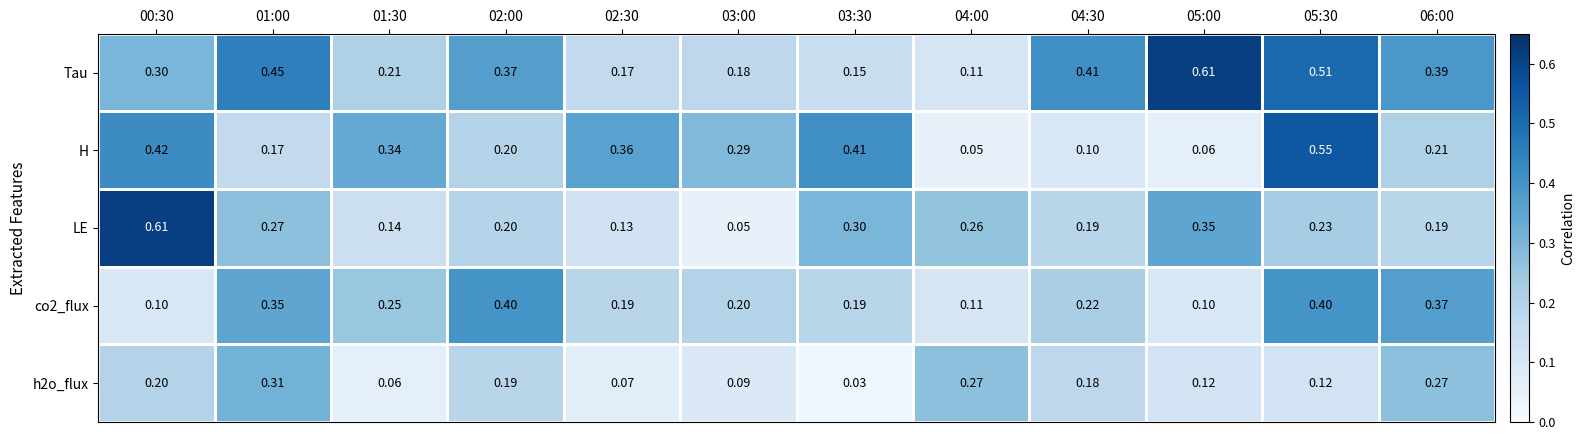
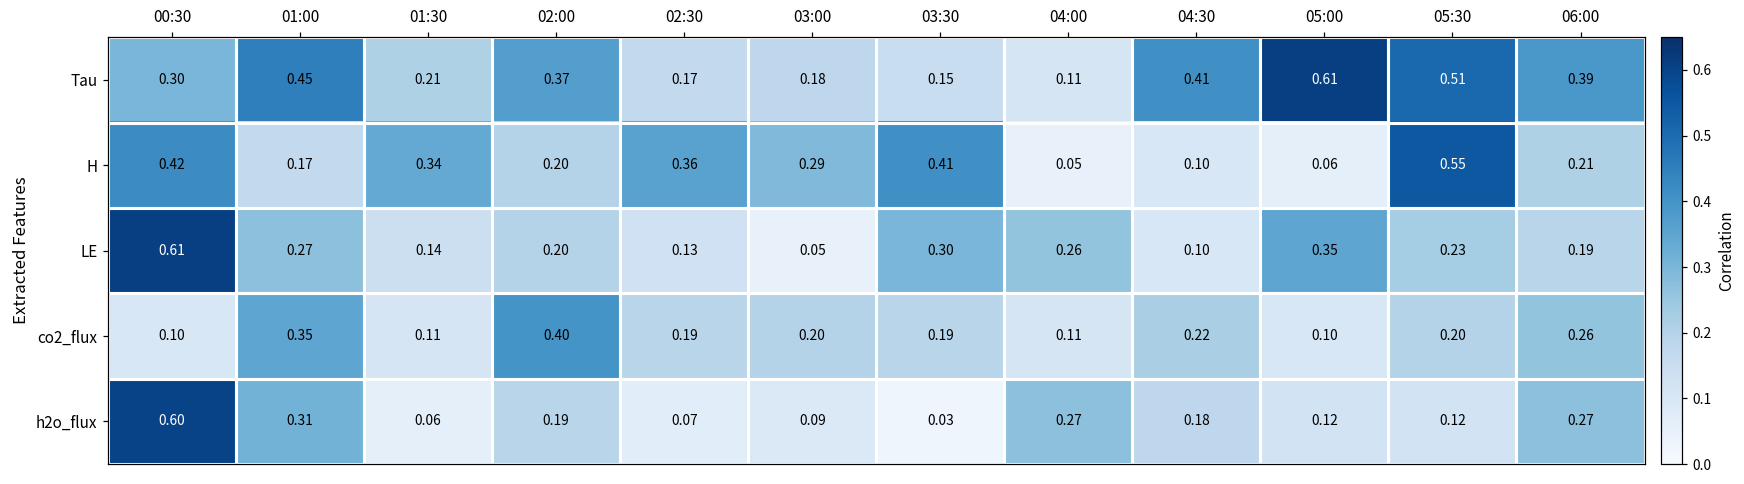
  {
    "Tau": {
      "00:30": 0.30,
      "01:00": 0.45,
      "01:30": 0.21,
      "02:00": 0.37,
      "02:30": 0.17,
      "03:00": 0.18,
      "03:30": 0.15,
      "04:00": 0.11,
      "04:30": 0.41,
      "05:00": 0.61,
      "05:30": 0.51,
      "06:00": 0.39
    },
    "H": {
      "00:30": 0.42,
      "01:00": 0.17,
      "01:30": 0.34,
      "02:00": 0.20,
      "02:30": 0.36,
      "03:00": 0.29,
      "03:30": 0.41,
      "04:00": 0.05,
      "04:30": 0.10,
      "05:00": 0.06,
      "05:30": 0.55,
      "06:00": 0.21
    },
    "LE": {
      "00:30": 0.61,
      "01:00": 0.27,
      "01:30": 0.14,
      "02:00": 0.20,
      "02:30": 0.13,
      "03:00": 0.05,
      "03:30": 0.30,
      "04:00": 0.26,
-     "04:30": 0.19,
+     "04:30": 0.10,
      "05:00": 0.35,
      "05:30": 0.23,
      "06:00": 0.19
    },
    "co2_flux": {
      "00:30": 0.10,
      "01:00": 0.35,
-     "01:30": 0.25,
+     "01:30": 0.11,
      "02:00": 0.40,
      "02:30": 0.19,
      "03:00": 0.20,
      "03:30": 0.19,
      "04:00": 0.11,
      "04:30": 0.22,
      "05:00": 0.10,
-     "05:30": 0.40,
-     "06:00": 0.37
+     "05:30": 0.20,
+     "06:00": 0.26
    },
    "h2o_flux": {
-     "00:30": 0.20,
+     "00:30": 0.60,
      "01:00": 0.31,
      "01:30": 0.06,
      "02:00": 0.19,
      "02:30": 0.07,
      "03:00": 0.09,
      "03:30": 0.03,
      "04:00": 0.27,
      "04:30": 0.18,
      "05:00": 0.12,
      "05:30": 0.12,
      "06:00": 0.27
    }
  }
